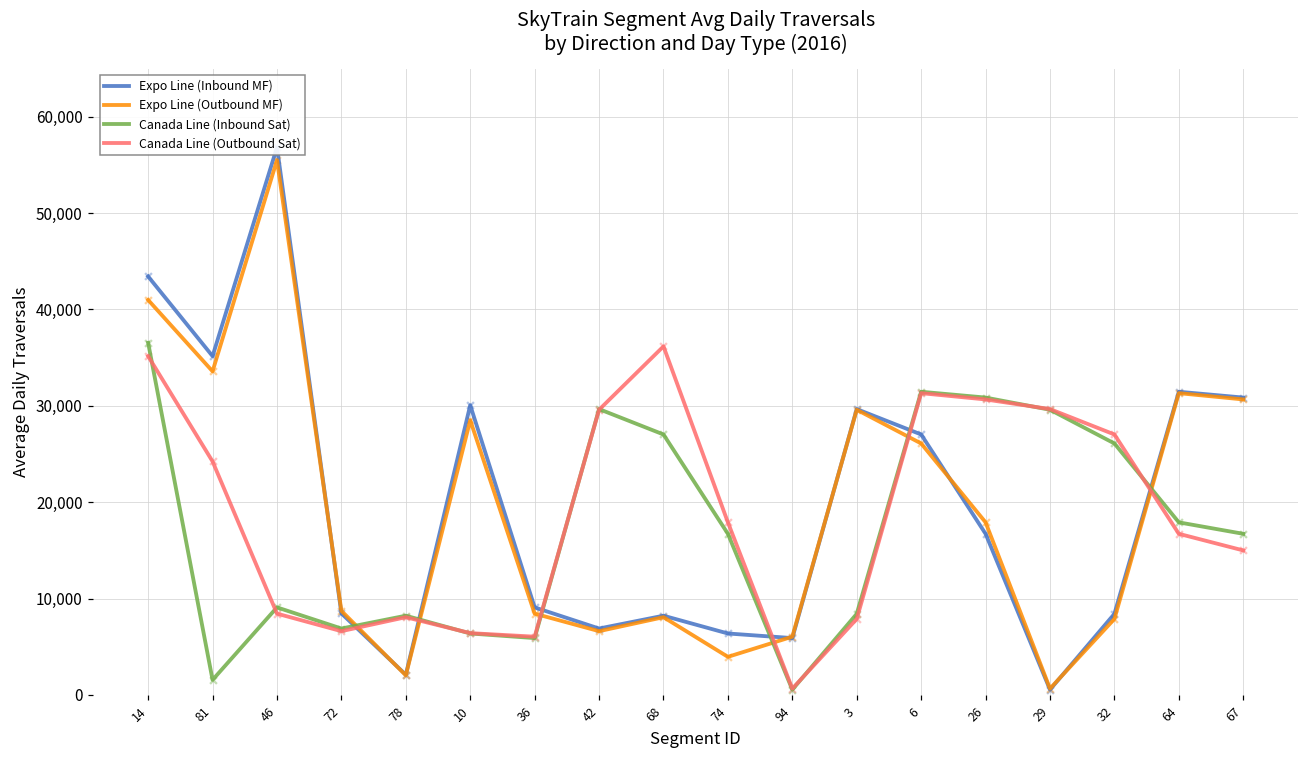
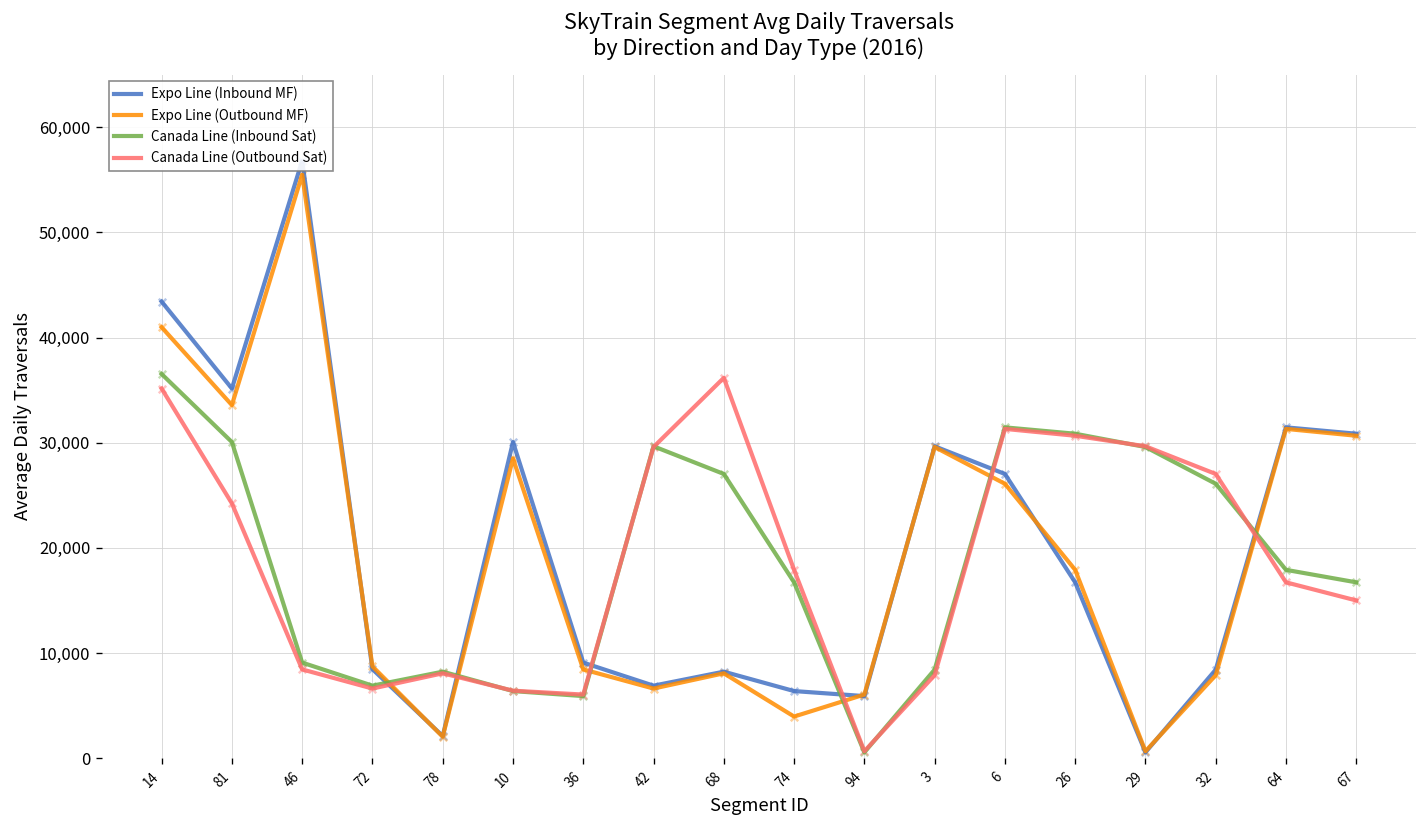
  {
    "Expo Line (Inbound MF)": {
      "14": "43,000",
      "81": "35,000",
      "10": "30,000",
      "36": "9,000",
      "74": "6,000",
      "6": "27,000",
      "26": "17,000",
      "32": "8,000"
    },
    "Expo Line (Outbound MF)": {
      "14": "41,000",
      "81": "34,000",
      "46": "55,000",
      "10": "29,000",
      "36": "8,000",
      "74": "4,000",
      "6": "26,000",
      "26": "18,000",
      "32": "8,000"
    },
    "Canada Line (Inbound Sat)": {
      "14": "37,000",
-     "81": "2,000",
+     "81": "30,000",
      "46": "9,000",
      "68": "27,000",
      "74": "17,000",
      "3": "8,000",
      "32": "26,000",
      "64": "18,000",
      "67": "17,000"
    },
    "Canada Line (Outbound Sat)": {
      "14": "35,000",
      "81": "24,000",
      "46": "8,000",
      "68": "36,000",
      "74": "18,000",
      "3": "8,000",
      "32": "27,000",
      "64": "17,000",
      "67": "15,000"
    }
  }
